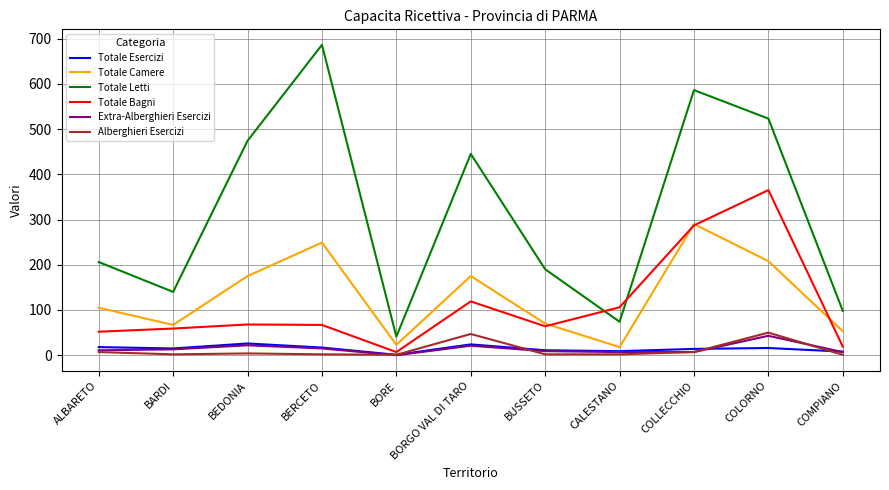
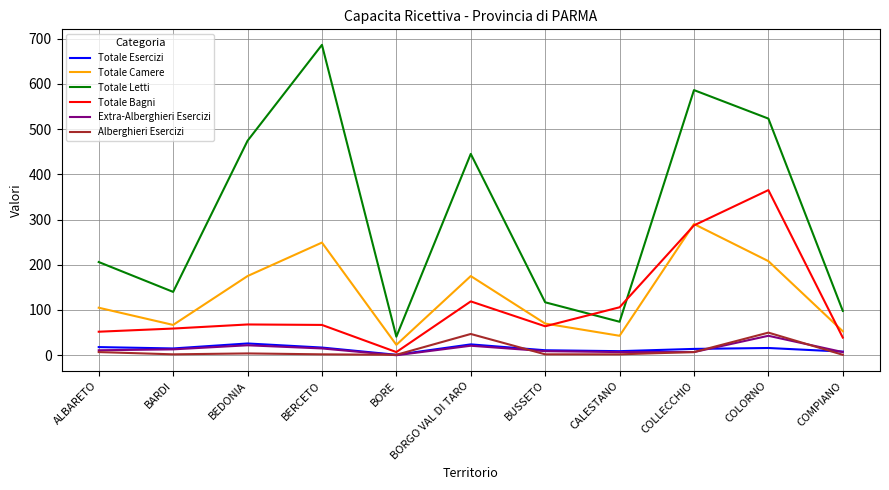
  {
    "Totale Esercizi": {
      "ALBARETO": 20,
      "COLLECCHIO": 10,
      "COLORNO": 20
    },
    "Totale Camere": {
      "ALBARETO": 110,
      "BARDI": 70,
      "BEDONIA": 180,
      "BERCETO": 250,
      "BORE": 20,
      "BORGO VAL DI TARO": 180,
      "BUSSETO": 70,
-     "CALESTANO": 20,
+     "CALESTANO": 40,
      "COLORNO": 210,
      "COMPIANO": 50
    },
    "Totale Letti": {
      "ALBARETO": 210,
      "BARDI": 140,
      "BEDONIA": 470,
      "BERCETO": 690,
      "BORE": 40,
      "BORGO VAL DI TARO": 450,
-     "BUSSETO": 190,
+     "BUSSETO": 120,
      "CALESTANO": 70,
      "COLLECCHIO": 590,
      "COLORNO": 520,
      "COMPIANO": 100
    },
    "Totale Bagni": {
      "ALBARETO": 50,
      "BARDI": 60,
      "BEDONIA": 70,
      "BERCETO": 70,
      "BORE": 10,
      "BORGO VAL DI TARO": 120,
      "BUSSETO": 60,
      "CALESTANO": 110,
      "COLORNO": 370,
-     "COMPIANO": 20
+     "COMPIANO": 40
    },
    "Extra-Alberghieri Esercizi": {
      "COLORNO": 40
    },
    "Alberghieri Esercizi": {
      "BARDI": 0,
      "BEDONIA": 0,
      "BERCETO": 0,
      "BORGO VAL DI TARO": 50,
      "BUSSETO": 0,
      "COLORNO": 50,
      "COMPIANO": 0
    }
  }
